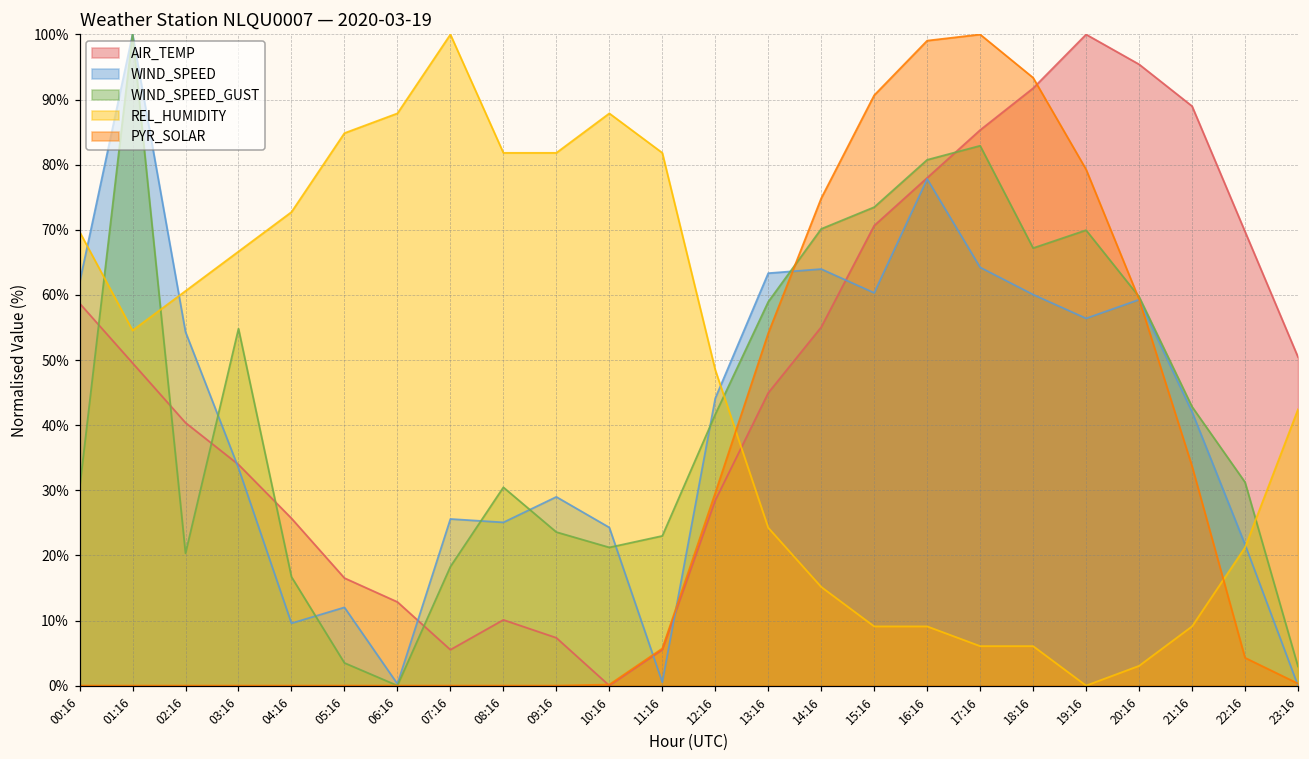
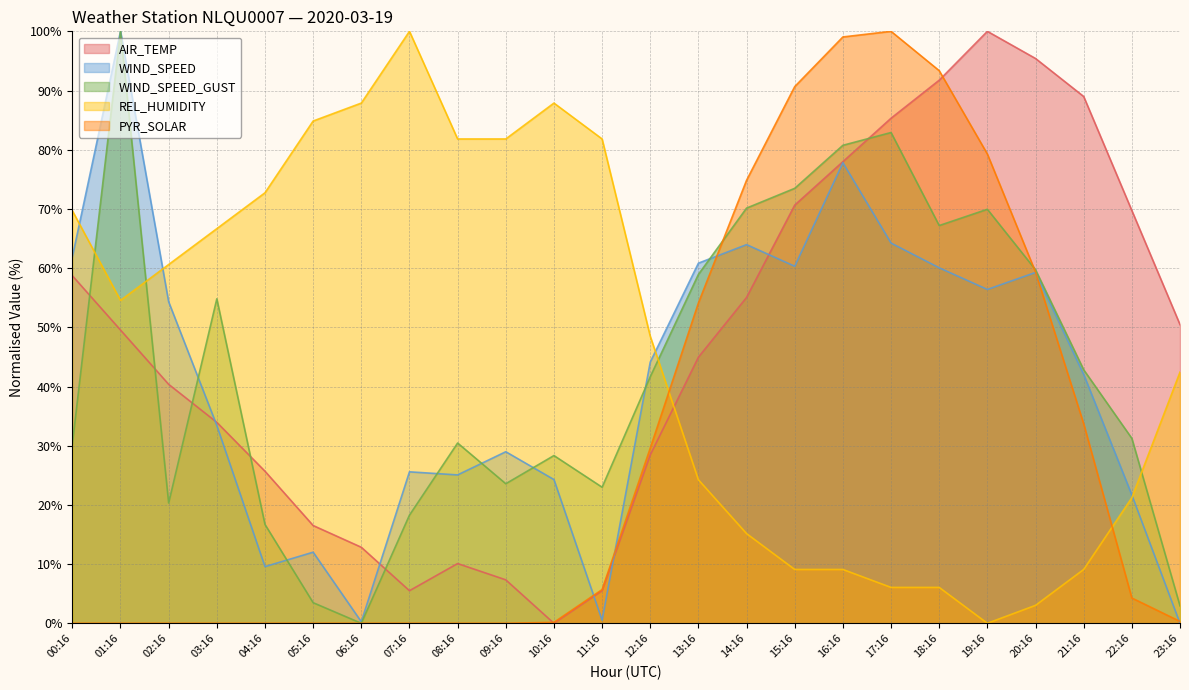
  {
    "AIR_TEMP": {
      "00:16": "59%",
      "01:16": "50%",
      "02:16": "40%",
      "03:16": "34%",
      "04:16": "26%",
      "05:16": "17%",
      "06:16": "13%",
      "07:16": "6%",
      "08:16": "10%",
      "09:16": "7%",
      "12:16": "28%",
      "13:16": "45%",
      "14:16": "55%",
      "15:16": "71%",
      "17:16": "85%",
      "18:16": "92%",
      "19:16": "100%",
      "20:16": "95%",
      "21:16": "89%",
      "22:16": "70%",
      "23:16": "50%"
    },
    "WIND_SPEED": {
      "00:16": "62%",
      "02:16": "54%",
      "03:16": "33%",
      "04:16": "10%",
      "05:16": "12%",
      "07:16": "26%",
      "08:16": "25%",
      "09:16": "29%",
      "10:16": "24%",
      "11:16": "1%",
      "12:16": "44%",
-     "13:16": "63%",
+     "13:16": "61%",
      "14:16": "64%",
      "15:16": "60%",
      "17:16": "64%",
      "18:16": "60%",
      "19:16": "56%",
      "21:16": "42%",
      "22:16": "22%"
    },
    "WIND_SPEED_GUST": {
      "00:16": "30%",
      "02:16": "20%",
      "03:16": "55%",
      "04:16": "17%",
      "05:16": "3%",
      "07:16": "18%",
      "08:16": "30%",
      "09:16": "24%",
-     "10:16": "21%",
+     "10:16": "28%",
      "11:16": "23%",
      "12:16": "42%",
      "13:16": "59%",
      "14:16": "70%",
      "15:16": "73%",
      "16:16": "81%",
      "17:16": "83%",
      "18:16": "67%",
      "19:16": "70%",
      "21:16": "43%",
      "22:16": "31%",
      "23:16": "3%"
    }
  }
